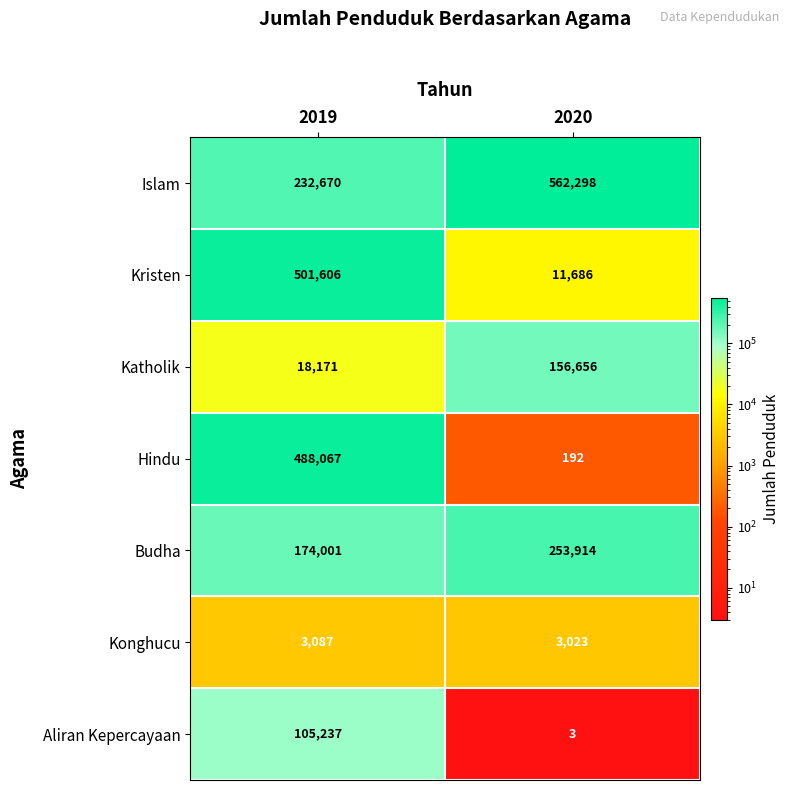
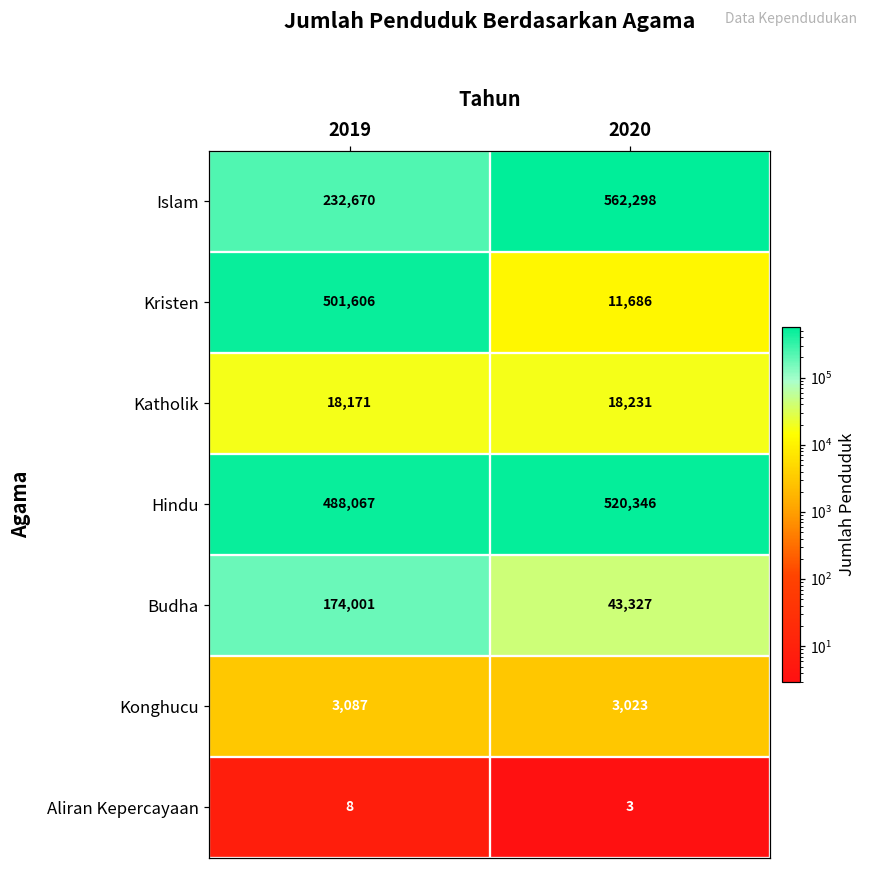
  {
    "Islam": {
      "2019": "232,670",
      "2020": "562,298"
    },
    "Kristen": {
      "2019": "501,606",
      "2020": "11,686"
    },
    "Katholik": {
      "2019": "18,171",
-     "2020": "156,656"
+     "2020": "18,231"
    },
    "Hindu": {
      "2019": "488,067",
-     "2020": "192"
+     "2020": "520,346"
    },
    "Budha": {
      "2019": "174,001",
-     "2020": "253,914"
+     "2020": "43,327"
    },
    "Konghucu": {
      "2019": "3,087",
      "2020": "3,023"
    },
    "Aliran Kepercayaan": {
-     "2019": "105,237",
+     "2019": "8",
      "2020": "3"
    }
  }
